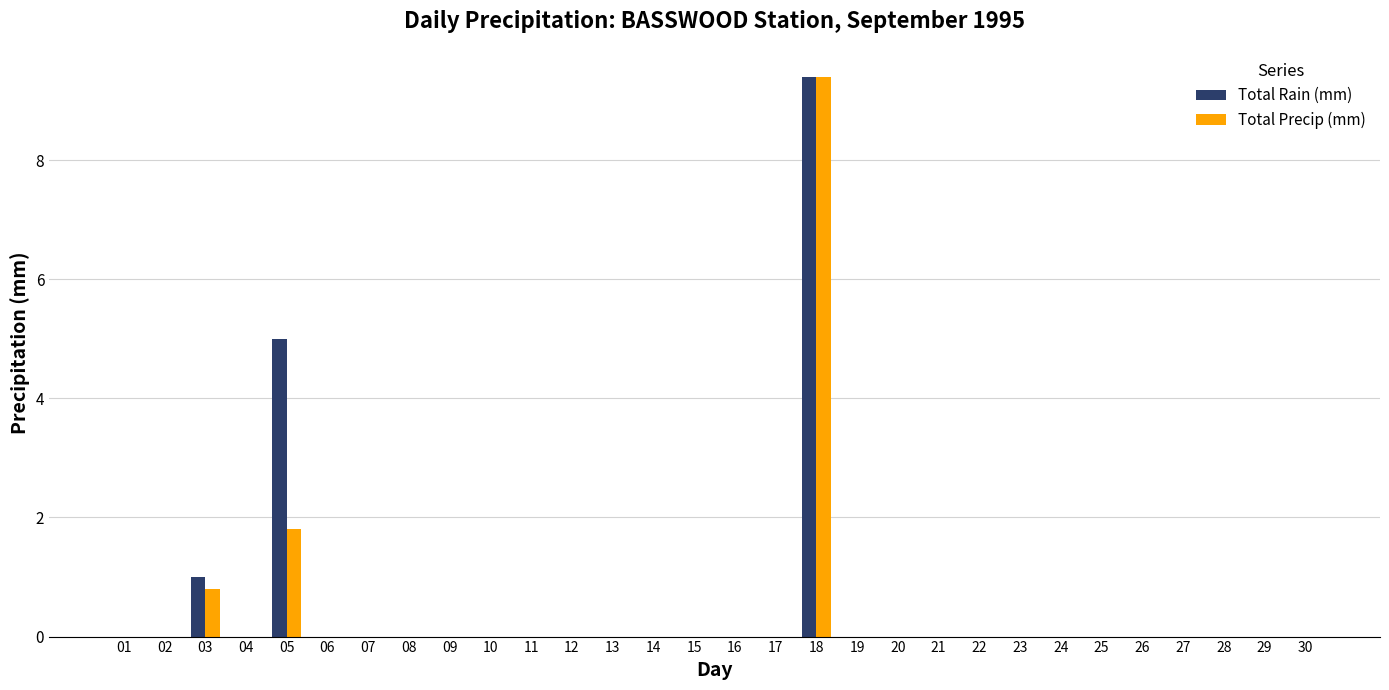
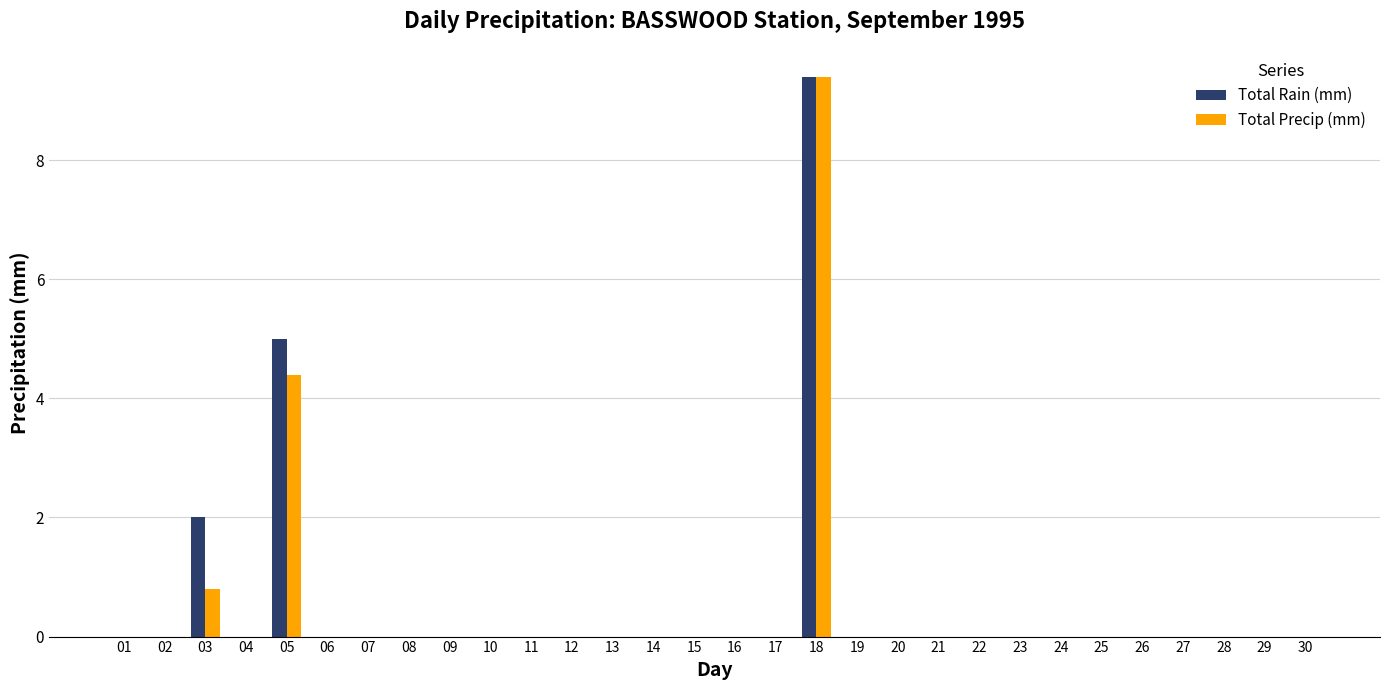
  {
    "Total Rain (mm)": {
      "01": 0,
      "02": 0,
-     "03": 1,
+     "03": 2,
      "04": 0,
      "05": 5,
      "06": 0,
      "07": 0,
      "08": 0,
      "09": 0,
      "10": 0,
      "11": 0,
      "12": 0,
      "13": 0,
      "14": 0,
      "15": 0,
      "16": 0,
      "17": 0,
      "18": 9.4,
      "19": 0,
      "20": 0,
      "21": 0,
      "22": 0,
      "23": 0,
      "24": 0,
      "25": 0,
      "26": 0,
      "27": 0,
      "28": 0,
      "29": 0,
      "30": 0
    },
    "Total Precip (mm)": {
      "01": 0.0,
      "02": 0.0,
      "03": 0.8,
      "04": 0.0,
-     "05": 1.8,
+     "05": 4.4,
      "06": 0.0,
      "07": 0.0,
      "08": 0.0,
      "09": 0.0,
      "10": 0.0,
      "11": 0.0,
      "12": 0.0,
      "13": 0.0,
      "14": 0.0,
      "15": 0.0,
      "16": 0.0,
      "17": 0.0,
      "18": 9.4,
      "19": 0.0,
      "20": 0.0,
      "21": 0.0,
      "22": 0.0,
      "23": 0.0,
      "24": 0.0,
      "25": 0.0,
      "26": 0.0,
      "27": 0.0,
      "28": 0.0,
      "29": 0.0,
      "30": 0.0
    }
  }
